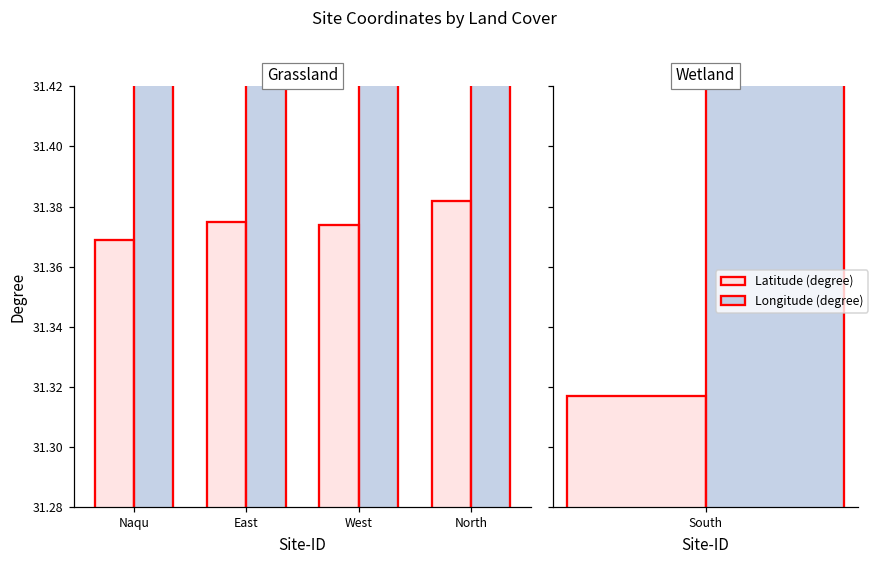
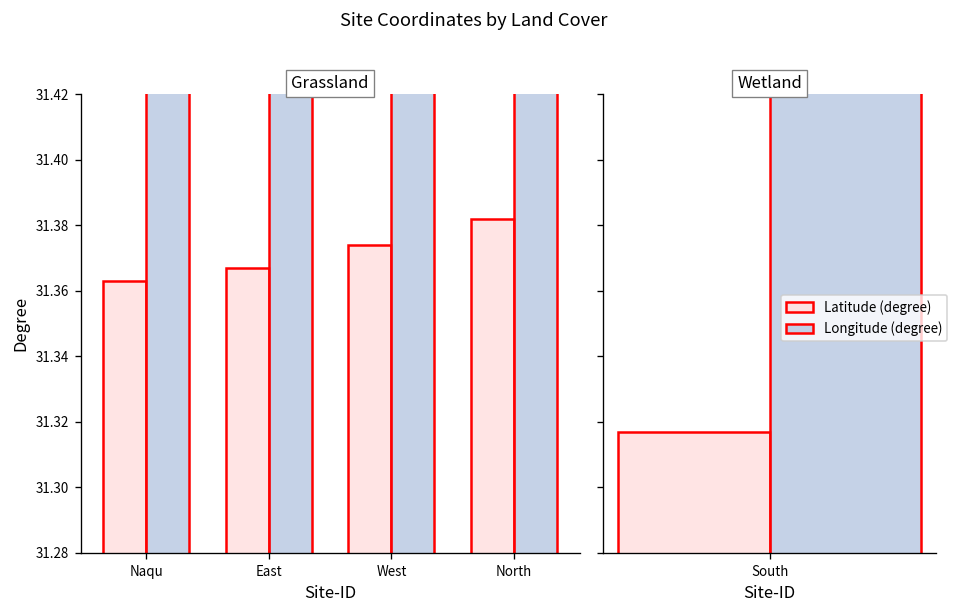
  {
    "Grassland": {
      "Latitude (degree)": {
-       "Naqu": 31.369,
-       "East": 31.375,
+       "Naqu": 31.363,
+       "East": 31.367,
        "West": 31.374,
        "North": 31.382
      }
    }
  }
